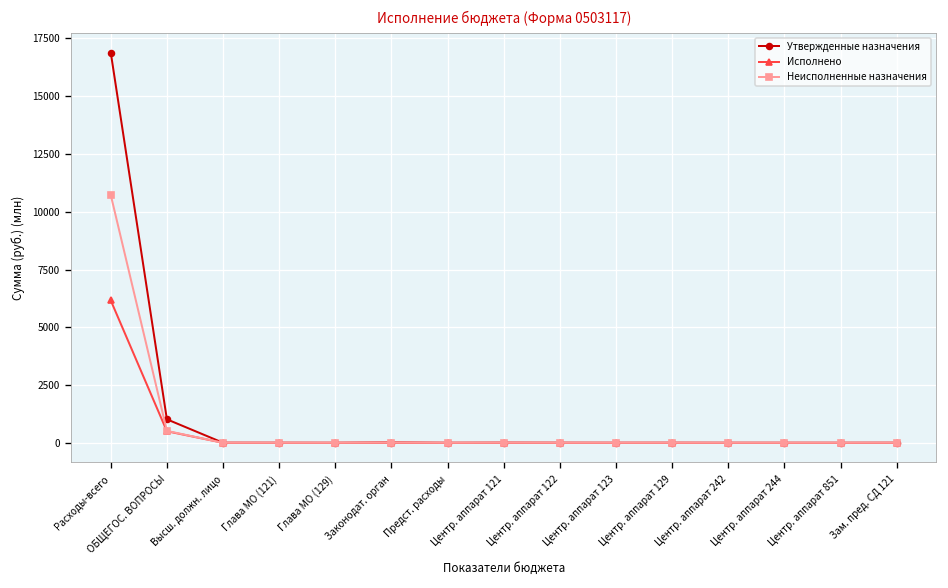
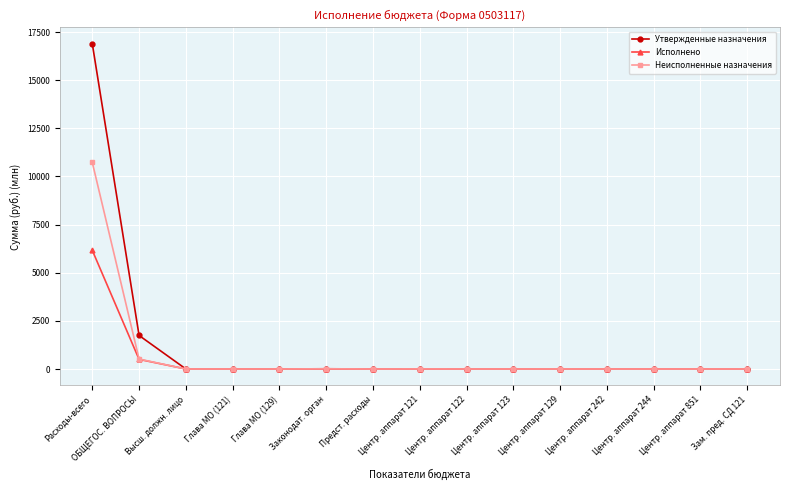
  {
    "Утвержденные назначения": {
      "Расходы-всего": 16900,
-     "ОБЩЕГОС. ВОПРОСЫ": 1000
+     "ОБЩЕГОС. ВОПРОСЫ": 1700
    },
    "Исполнено": {
      "Расходы-всего": 6200
    },
    "Неисполненные назначения": {
      "Расходы-всего": 10700
    }
  }
